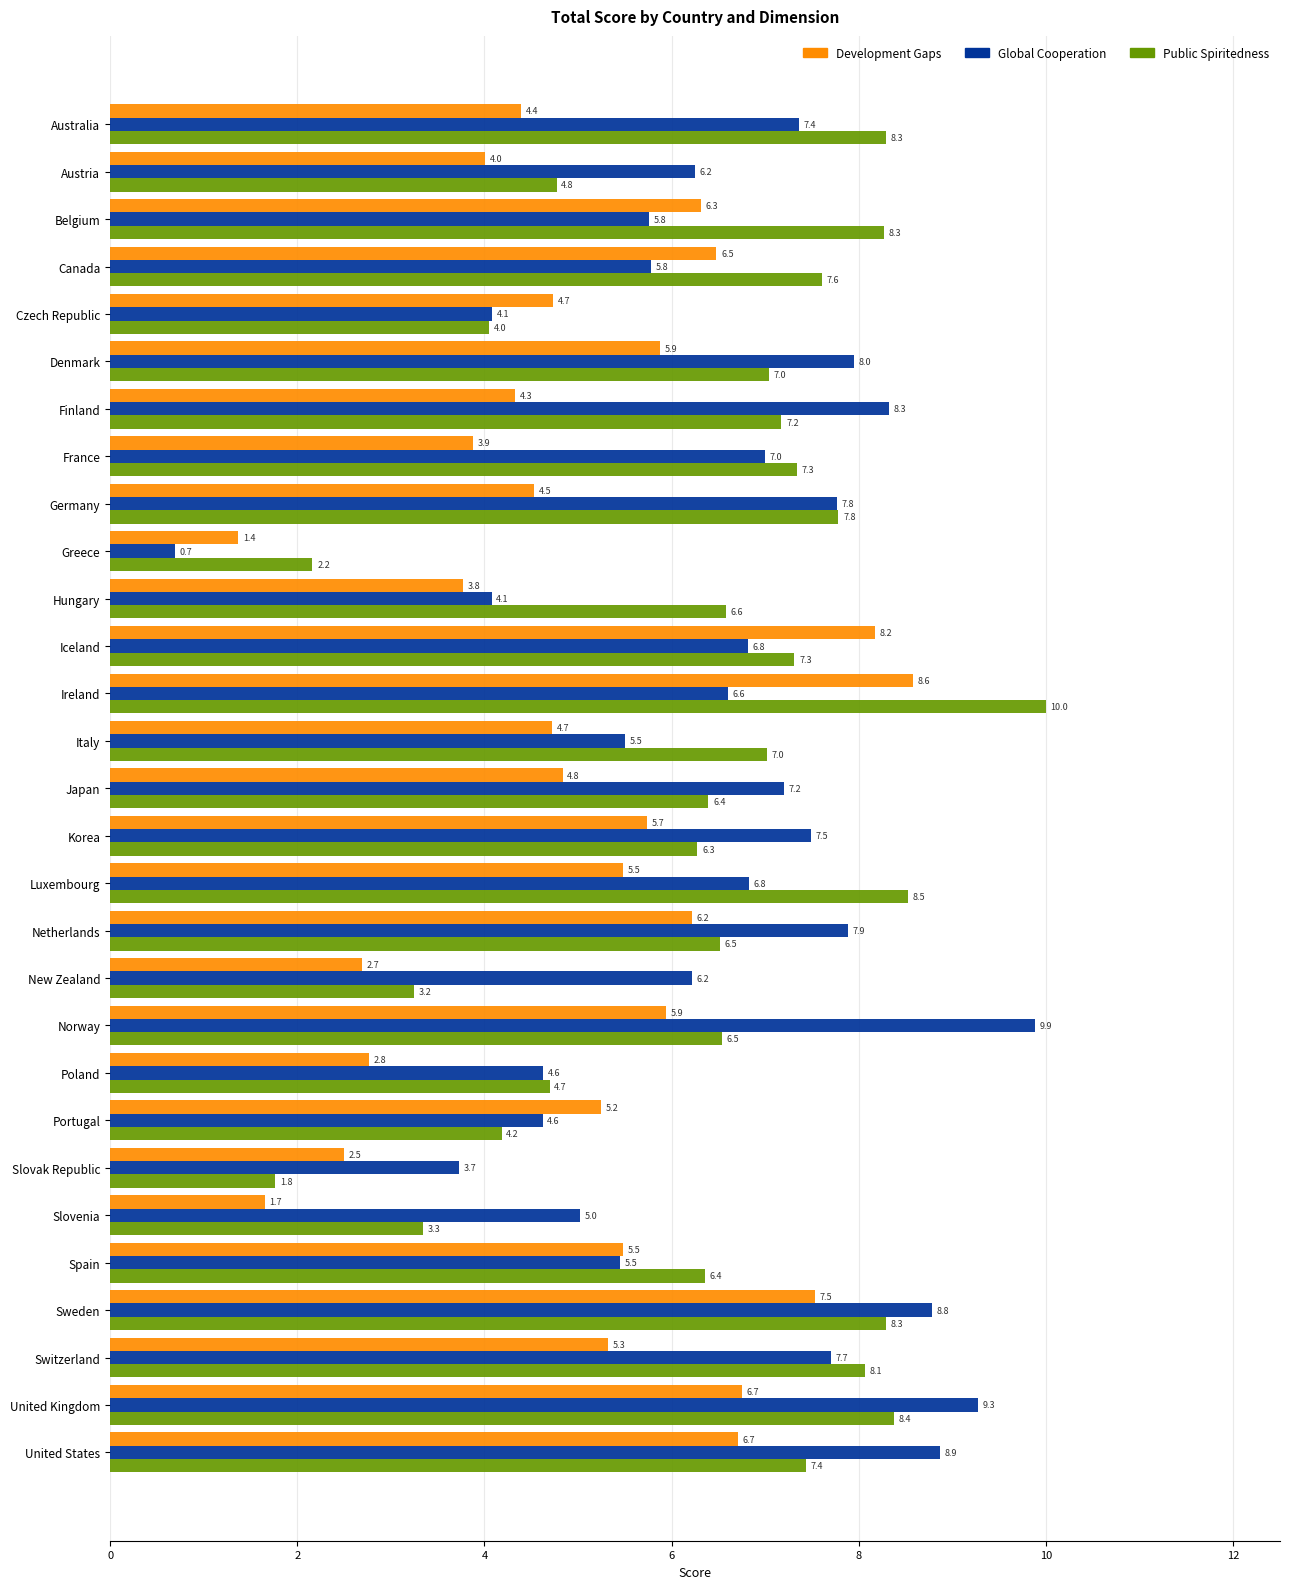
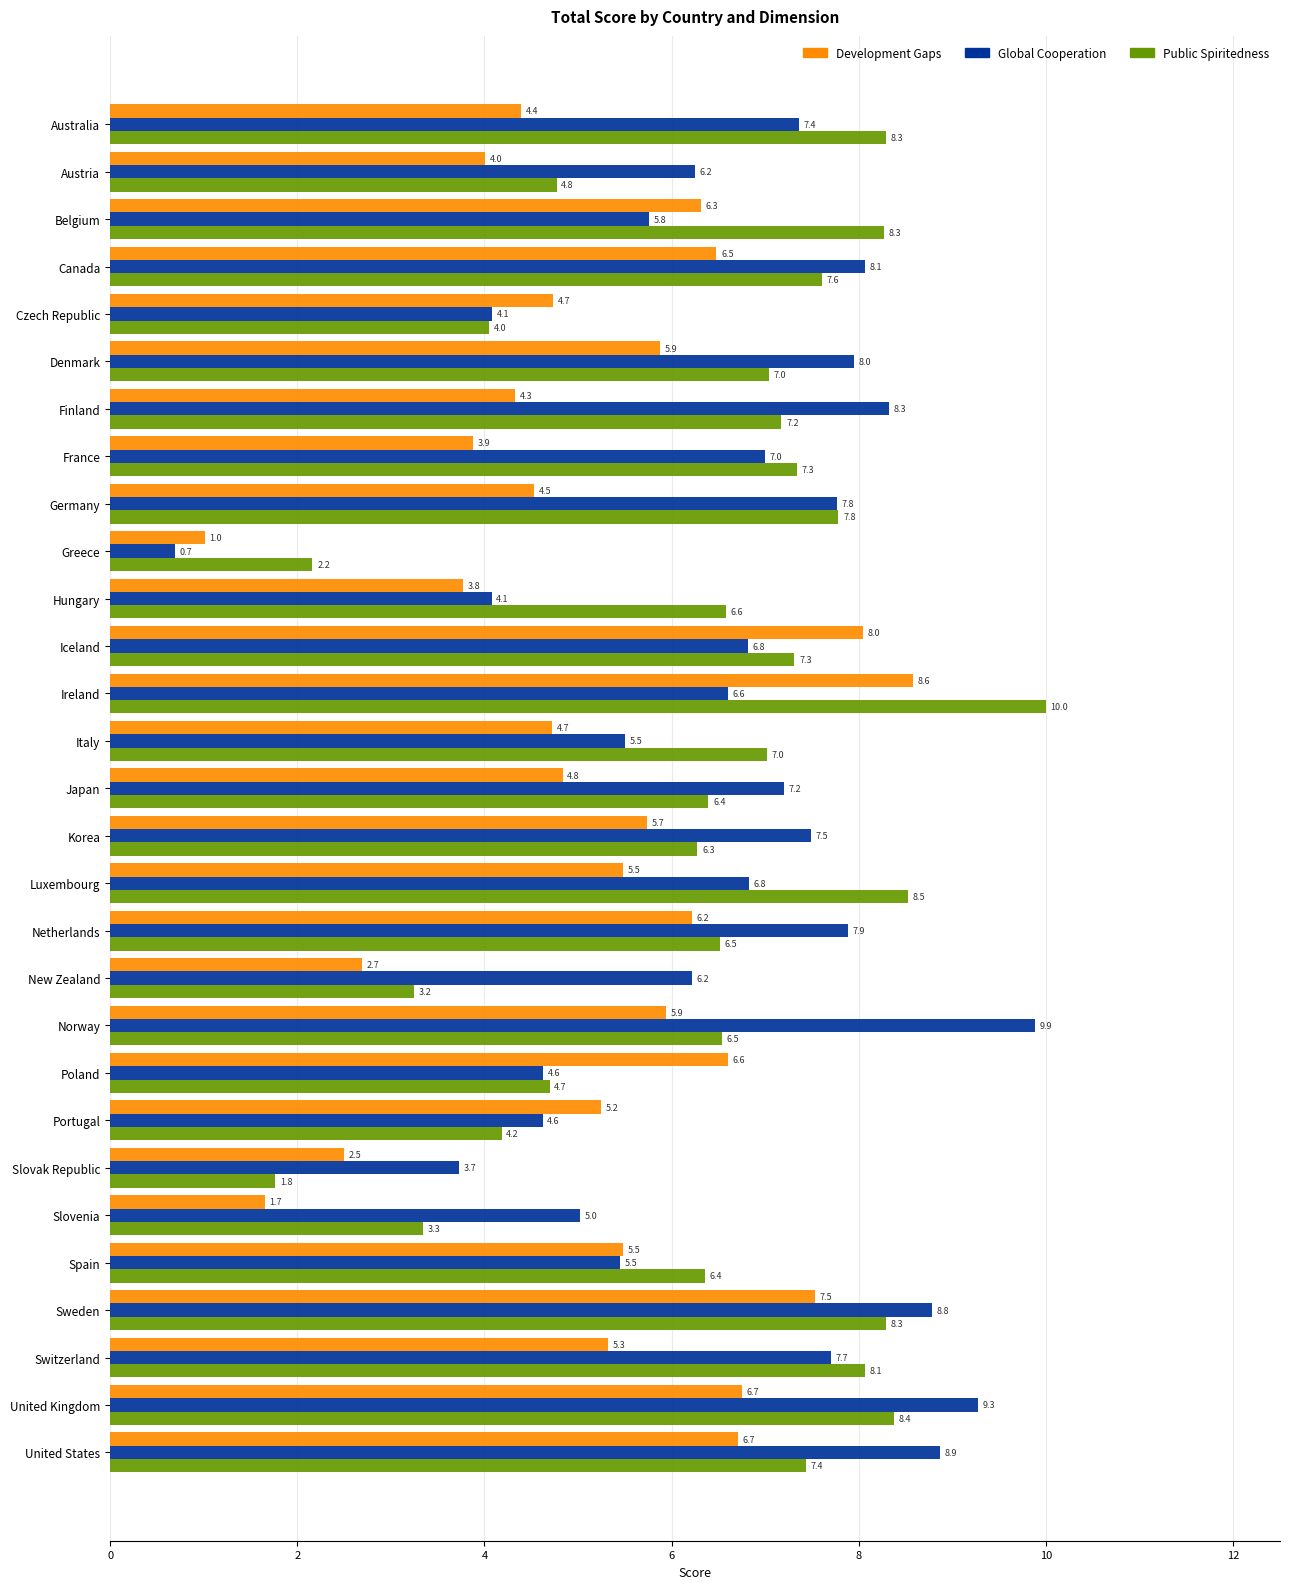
  {
    "Development Gaps": {
      "Australia": 4.4,
      "Austria": 4.0,
      "Belgium": 6.3,
      "Canada": 6.5,
      "Czech Republic": 4.7,
      "Denmark": 5.9,
      "Finland": 4.3,
      "France": 3.9,
      "Germany": 4.5,
-     "Greece": 1.4,
+     "Greece": 1.0,
      "Hungary": 3.8,
-     "Iceland": 8.2,
+     "Iceland": 8.0,
      "Ireland": 8.6,
      "Italy": 4.7,
      "Japan": 4.8,
      "Korea": 5.7,
      "Luxembourg": 5.5,
      "Netherlands": 6.2,
      "New Zealand": 2.7,
      "Norway": 5.9,
-     "Poland": 2.8,
+     "Poland": 6.6,
      "Portugal": 5.2,
      "Slovak Republic": 2.5,
      "Slovenia": 1.7,
      "Spain": 5.5,
      "Sweden": 7.5,
      "Switzerland": 5.3,
      "United Kingdom": 6.7,
      "United States": 6.7
    },
    "Global Cooperation": {
      "Australia": 7.4,
      "Austria": 6.2,
      "Belgium": 5.8,
-     "Canada": 5.8,
+     "Canada": 8.1,
      "Czech Republic": 4.1,
      "Denmark": 8.0,
      "Finland": 8.3,
      "France": 7.0,
      "Germany": 7.8,
      "Greece": 0.7,
      "Hungary": 4.1,
      "Iceland": 6.8,
      "Ireland": 6.6,
      "Italy": 5.5,
      "Japan": 7.2,
      "Korea": 7.5,
      "Luxembourg": 6.8,
      "Netherlands": 7.9,
      "New Zealand": 6.2,
      "Norway": 9.9,
      "Poland": 4.6,
      "Portugal": 4.6,
      "Slovak Republic": 3.7,
      "Slovenia": 5.0,
      "Spain": 5.5,
      "Sweden": 8.8,
      "Switzerland": 7.7,
      "United Kingdom": 9.3,
      "United States": 8.9
    },
    "Public Spiritedness": {
      "Australia": 8.3,
      "Austria": 4.8,
      "Belgium": 8.3,
      "Canada": 7.6,
      "Czech Republic": 4.0,
      "Denmark": 7.0,
      "Finland": 7.2,
      "France": 7.3,
      "Germany": 7.8,
      "Greece": 2.2,
      "Hungary": 6.6,
      "Iceland": 7.3,
      "Ireland": 10.0,
      "Italy": 7.0,
      "Japan": 6.4,
      "Korea": 6.3,
      "Luxembourg": 8.5,
      "Netherlands": 6.5,
      "New Zealand": 3.2,
      "Norway": 6.5,
      "Poland": 4.7,
      "Portugal": 4.2,
      "Slovak Republic": 1.8,
      "Slovenia": 3.3,
      "Spain": 6.4,
      "Sweden": 8.3,
      "Switzerland": 8.1,
      "United Kingdom": 8.4,
      "United States": 7.4
    }
  }
